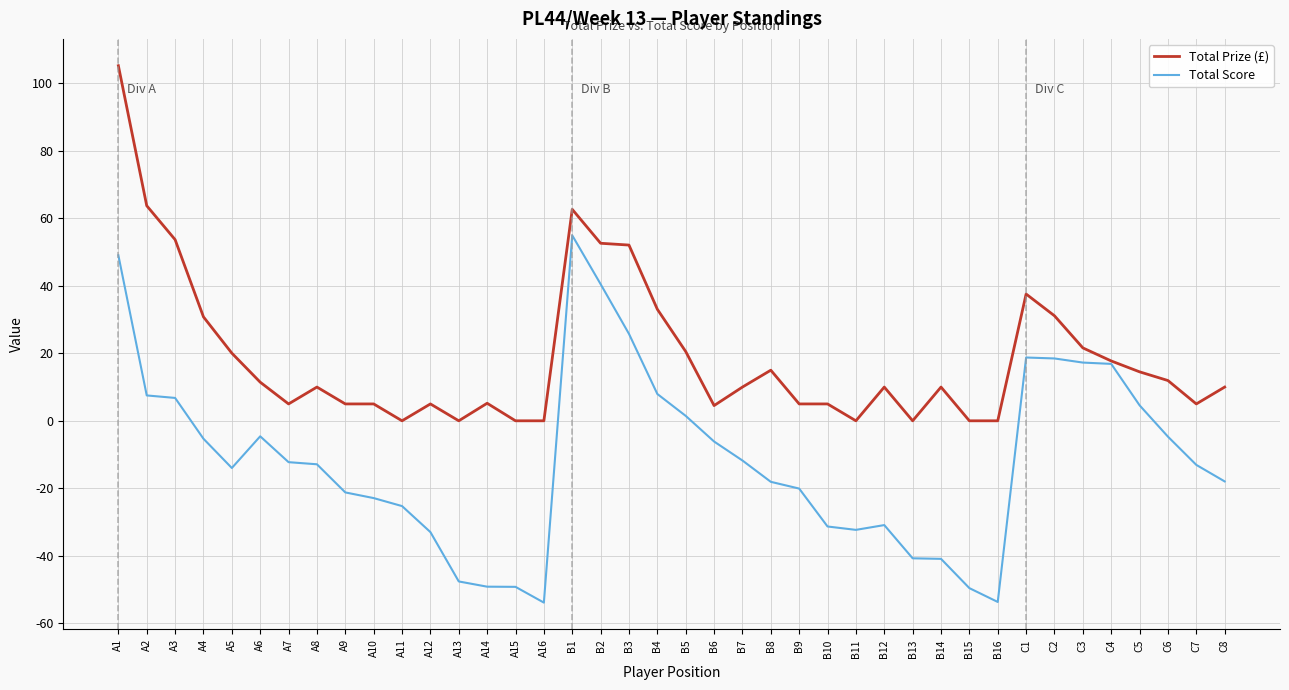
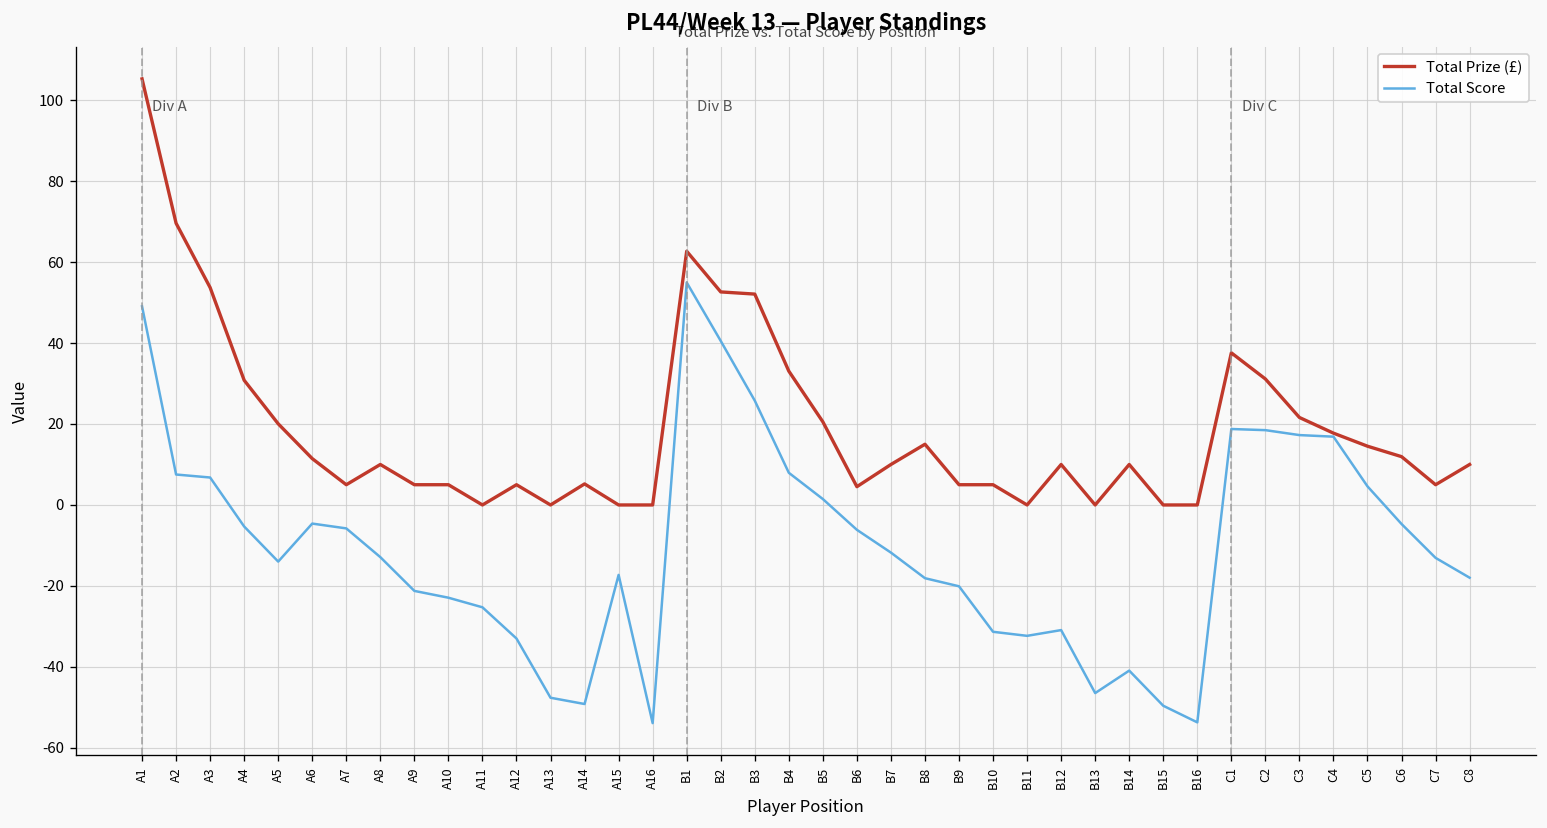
  {
    "Total Prize (£)": {
      "A1": 105,
-     "A2": 64,
+     "A2": 70,
      "A3": 54,
      "A4": 31,
      "A5": 20,
      "A6": 11,
      "A7": 5,
      "A8": 10,
      "A9": 5,
      "A10": 5,
      "A11": 0,
      "A12": 5,
      "A13": 0,
      "A14": 5,
      "A15": 0,
      "A16": 0,
      "B1": 63,
      "B2": 53,
      "B3": 52,
      "B4": 33,
      "B5": 21,
      "B6": 5,
      "B7": 10,
      "B8": 15,
      "B9": 5,
      "B10": 5,
      "B11": 0,
      "B12": 10,
      "B13": 0,
      "B14": 10,
      "B15": 0,
      "B16": 0,
      "C1": 38,
      "C2": 31,
      "C3": 22,
      "C4": 18,
      "C5": 15,
      "C6": 12,
      "C7": 5,
      "C8": 10
    },
    "Total Score": {
      "A1": 49,
      "A2": 8,
      "A3": 7,
      "A4": -5,
      "A5": -14,
      "A6": -5,
-     "A7": -12,
+     "A7": -6,
      "A8": -13,
      "A9": -21,
      "A10": -23,
      "A11": -25,
      "A12": -33,
      "A13": -48,
      "A14": -49,
-     "A15": -49,
+     "A15": -17,
      "A16": -54,
      "B1": 55,
      "B2": 41,
      "B3": 26,
      "B4": 8,
      "B5": 1,
      "B6": -6,
      "B7": -12,
      "B8": -18,
      "B9": -20,
      "B10": -31,
      "B11": -32,
      "B12": -31,
-     "B13": -41,
+     "B13": -46,
      "B14": -41,
      "B15": -50,
      "B16": -54,
      "C1": 19,
      "C2": 18,
      "C3": 17,
      "C4": 17,
      "C5": 5,
      "C6": -5,
      "C7": -13,
      "C8": -18
    }
  }
